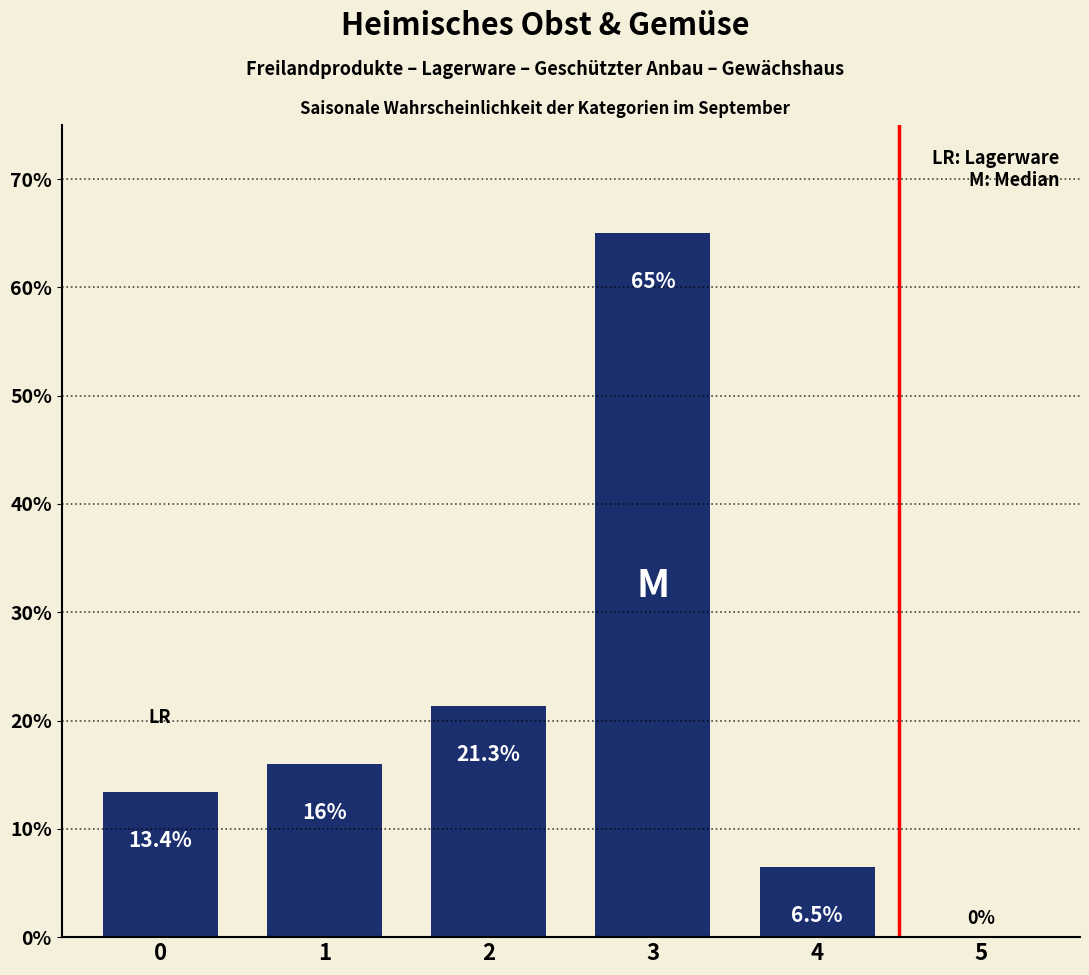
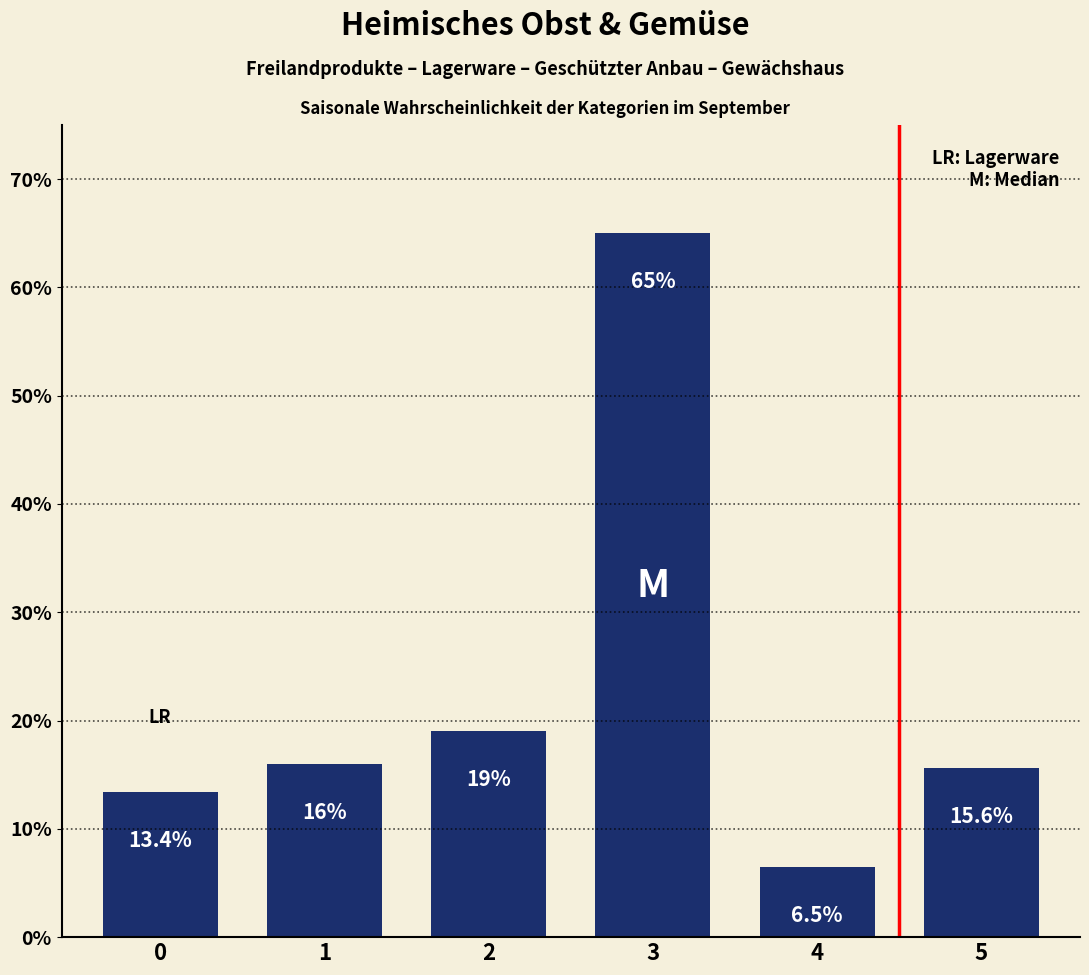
  {
    "0": "13.4%",
    "1": "16%",
-   "2": "21.3%",
+   "2": "19%",
    "3": "65%",
    "4": "6.5%",
-   "5": "0%"
+   "5": "15.6%"
  }
